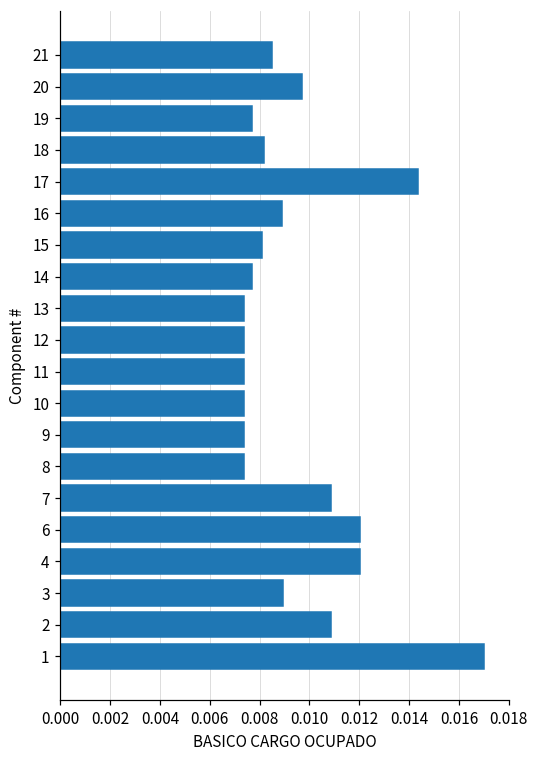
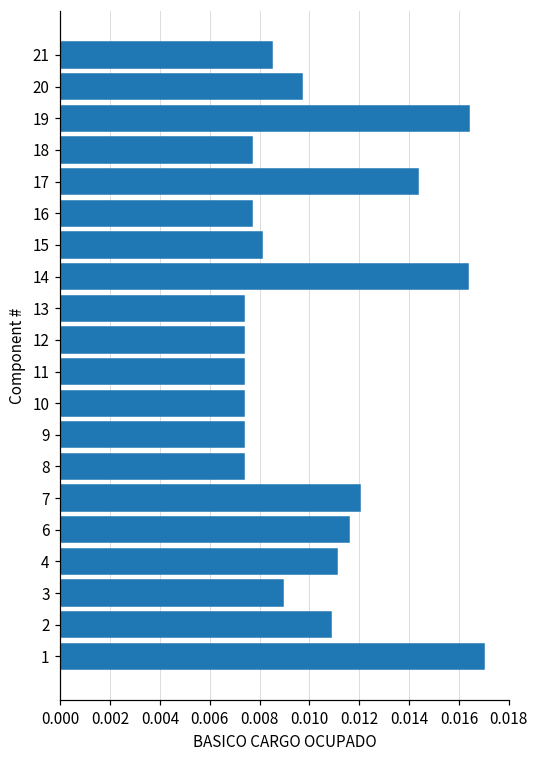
  {
    "21": 0.0085,
    "20": 0.0097,
-   "19": 0.0077,
-   "18": 0.0082,
+   "19": 0.0164,
+   "18": 0.0077,
    "17": 0.0143,
-   "16": 0.0089,
+   "16": 0.0077,
    "15": 0.0081,
-   "14": 0.0077,
+   "14": 0.0164,
    "13": 0.0074,
    "12": 0.0074,
    "11": 0.0074,
    "10": 0.0074,
    "9": 0.0074,
    "8": 0.0074,
-   "7": 0.0108,
-   "6": 0.0120,
-   "4": 0.0120,
+   "7": 0.0120,
+   "6": 0.0116,
+   "4": 0.0111,
    "3": 0.0089,
    "2": 0.0109,
    "1": 0.0170
  }
